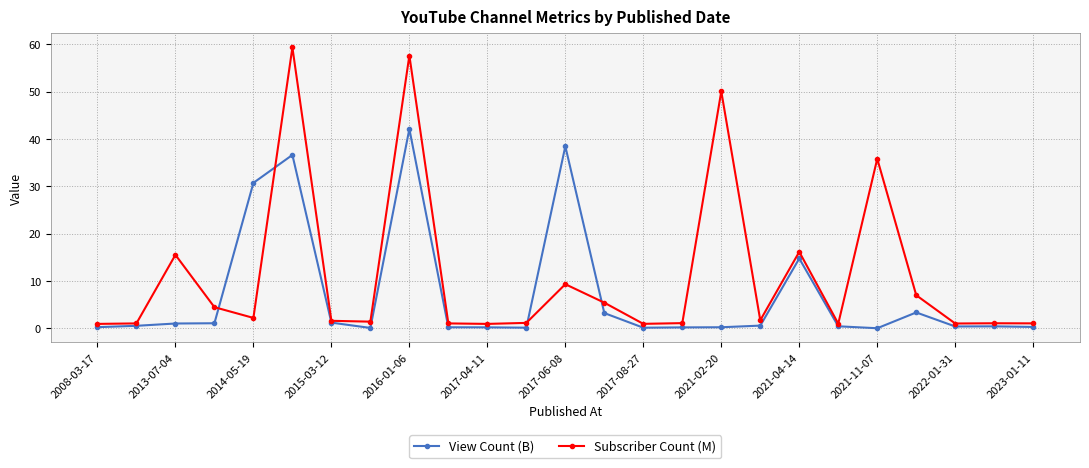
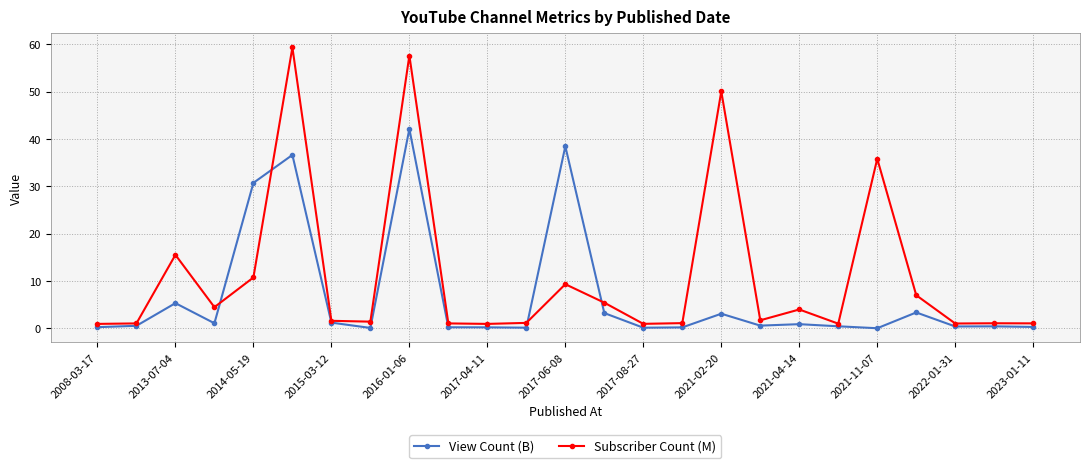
  {
    "View Count (B)": {
      "2008-03-17": 0,
-     "2013-07-04": 1,
+     "2013-07-04": 5,
      "2014-05-19": 31,
      "2016-01-06": 42,
      "2017-04-11": 0,
      "2017-06-08": 38,
      "2017-08-27": 0,
-     "2021-02-20": 0,
-     "2021-04-14": 15,
+     "2021-02-20": 3,
+     "2021-04-14": 1,
      "2021-11-07": 0,
      "2022-01-31": 0,
      "2023-01-11": 0
    },
    "Subscriber Count (M)": {
      "2008-03-17": 1,
      "2013-07-04": 16,
-     "2014-05-19": 2,
+     "2014-05-19": 11,
      "2016-01-06": 58,
      "2017-04-11": 1,
      "2017-06-08": 9,
      "2017-08-27": 1,
      "2021-02-20": 50,
-     "2021-04-14": 16,
+     "2021-04-14": 4,
      "2021-11-07": 36,
      "2022-01-31": 1,
      "2023-01-11": 1
    }
  }
